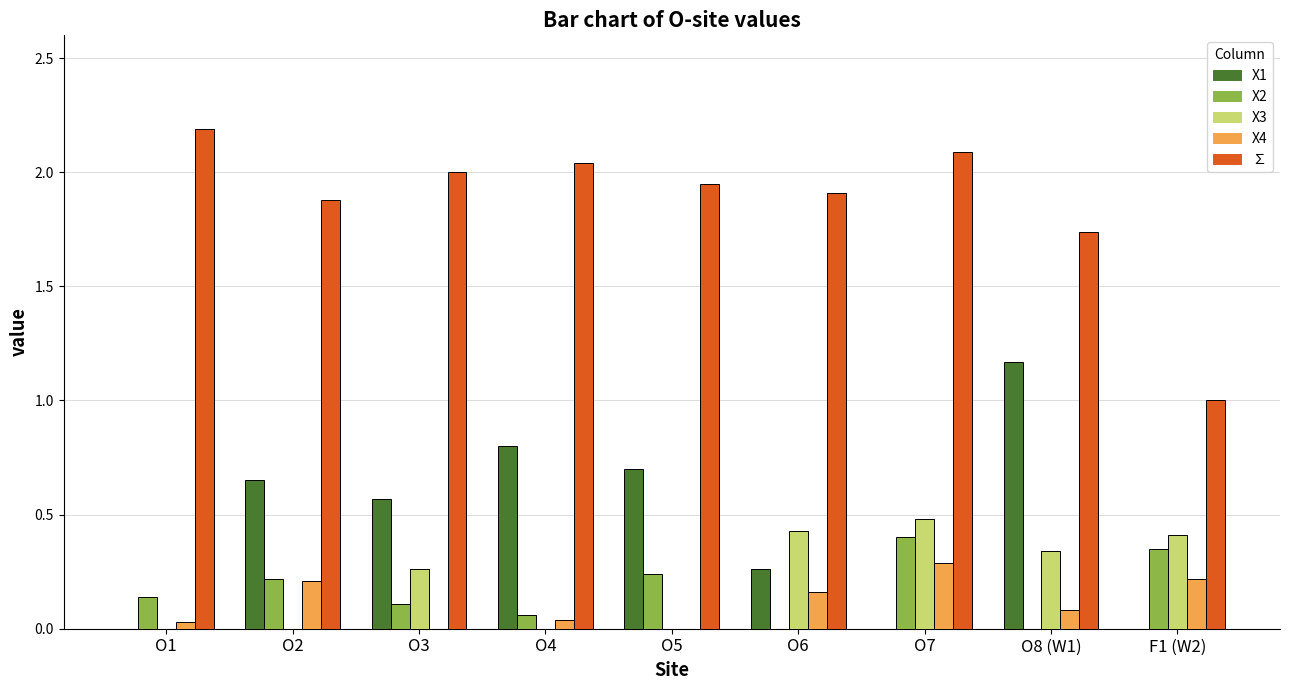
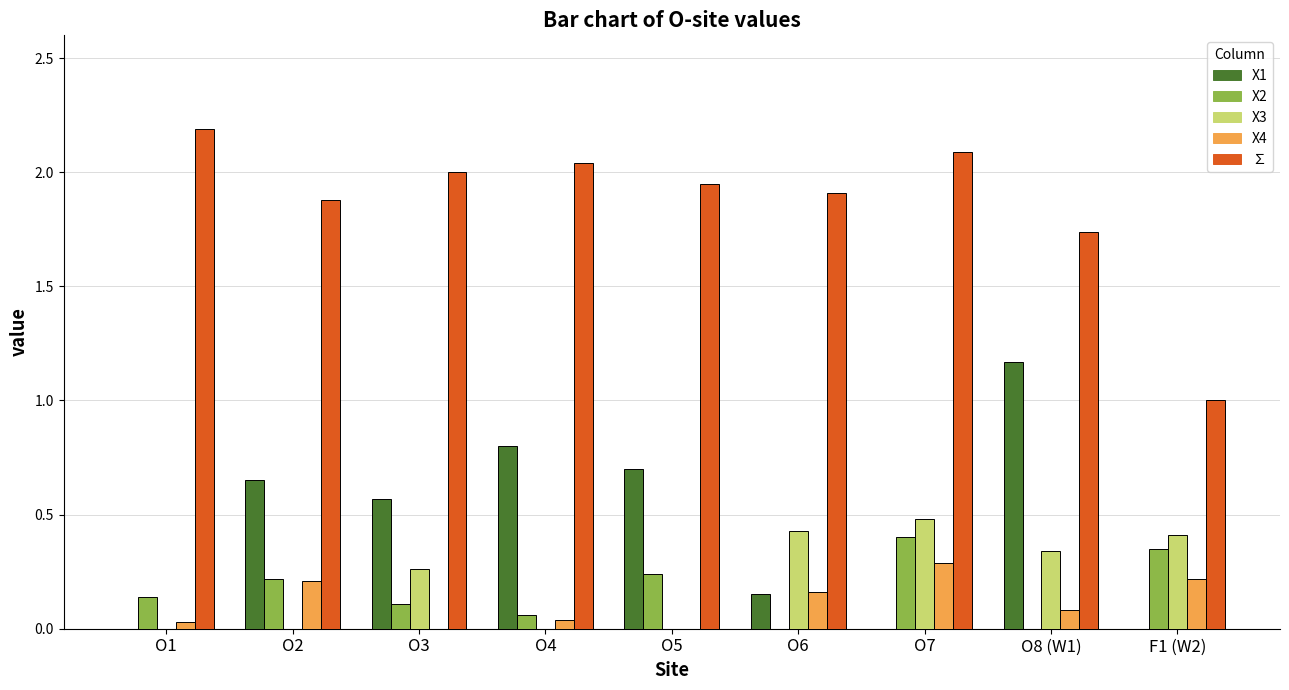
  {
    "X1": {
      "O1": 0.00,
      "O2": 0.65,
      "O3": 0.57,
      "O4": 0.80,
      "O5": 0.70,
-     "O6": 0.26,
+     "O6": 0.15,
      "O7": 0.00,
      "O8 (W1)": 1.17,
      "F1 (W2)": 0.00
    },
    "X2": {
      "O1": 0.14,
      "O2": 0.22,
      "O3": 0.11,
      "O4": 0.06,
      "O5": 0.24,
      "O6": 0.00,
      "O7": 0.40,
      "O8 (W1)": 0.00,
      "F1 (W2)": 0.35
    },
    "X3": {
      "O1": 0.00,
      "O2": 0.00,
      "O3": 0.26,
      "O4": 0.00,
      "O5": 0.00,
      "O6": 0.43,
      "O7": 0.48,
      "O8 (W1)": 0.34,
      "F1 (W2)": 0.41
    },
    "X4": {
      "O1": 0.03,
      "O2": 0.21,
      "O3": 0.00,
      "O4": 0.04,
      "O5": 0.00,
      "O6": 0.16,
      "O7": 0.29,
      "O8 (W1)": 0.08,
      "F1 (W2)": 0.22
    },
    "∑": {
      "O1": 2.19,
      "O2": 1.88,
      "O3": 2.00,
      "O4": 2.04,
      "O5": 1.95,
      "O6": 1.91,
      "O7": 2.09,
      "O8 (W1)": 1.74,
      "F1 (W2)": 1.00
    }
  }
